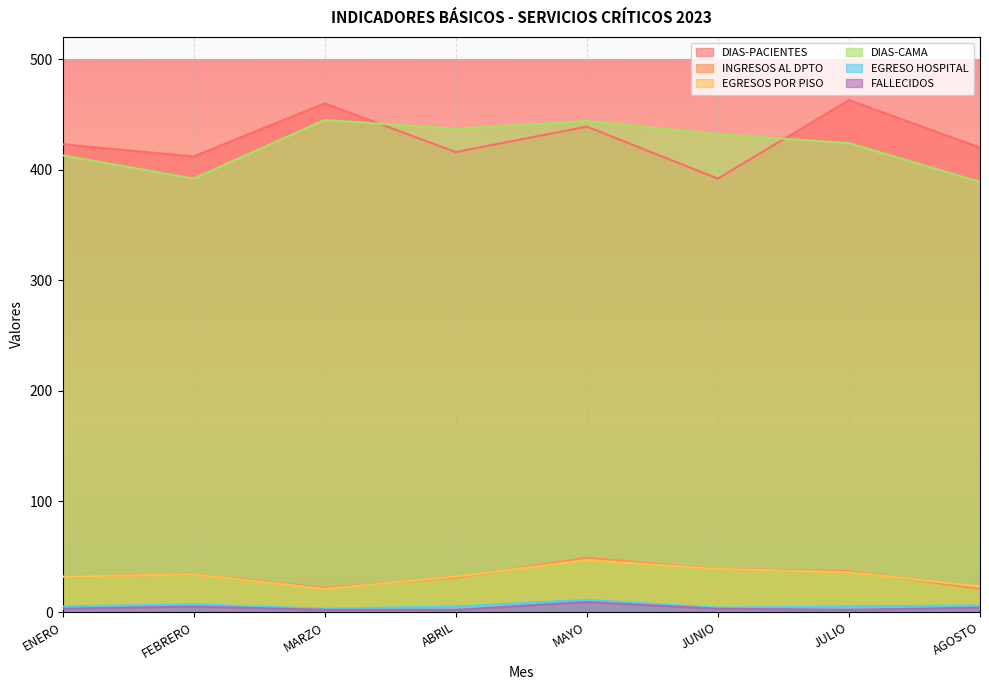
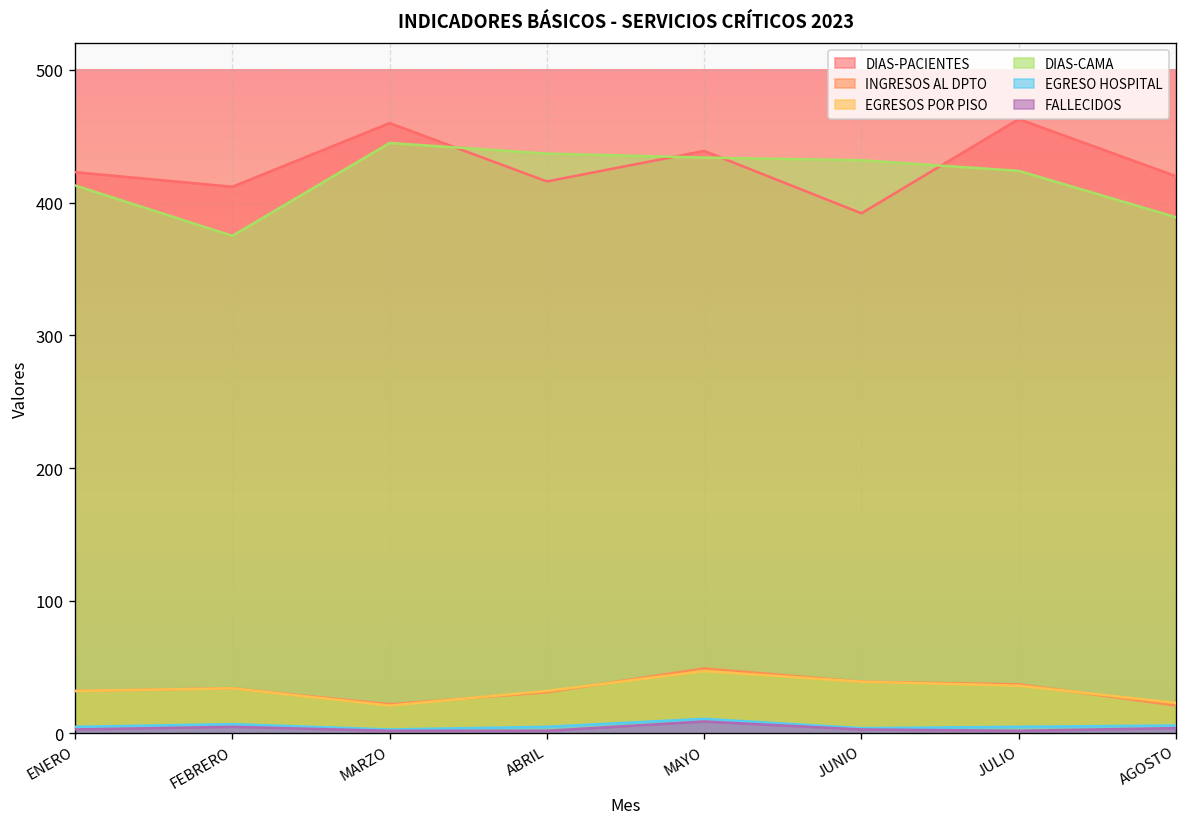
  {
    "DIAS-CAMA": {
      "ENERO": 413,
-     "FEBRERO": 392,
+     "FEBRERO": 375,
      "MARZO": 445,
      "ABRIL": 437,
-     "MAYO": 444,
+     "MAYO": 434,
      "JUNIO": 432,
      "JULIO": 424,
      "AGOSTO": 389
    },
    "EGRESO HOSPITAL": {
      "ABRIL": 5,
      "JULIO": 5
    },
    "FALLECIDOS": {
      "ABRIL": 2,
      "JULIO": 2
    }
  }
